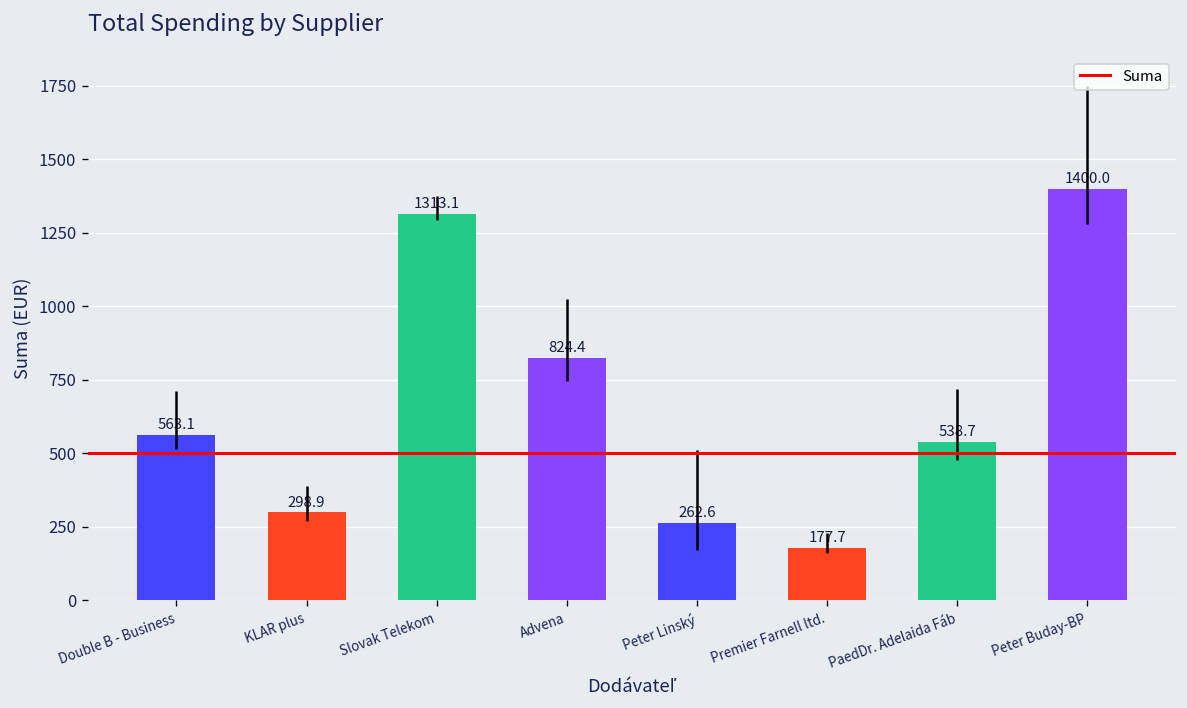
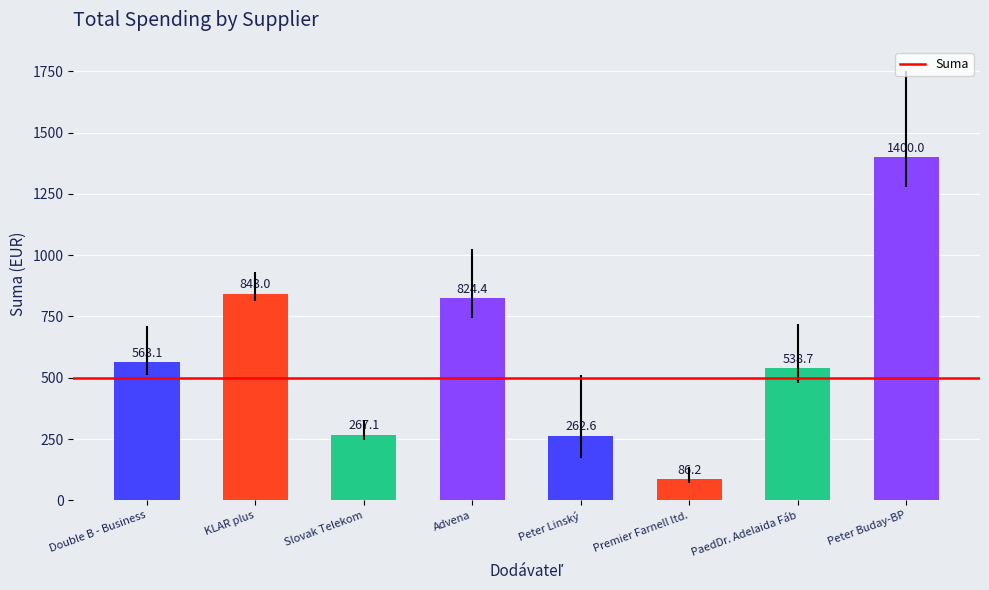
  {
    "Double B - Business": 563.1,
-   "KLAR plus": 298.9,
-   "Slovak Telekom": 1313.1,
+   "KLAR plus": 843.0,
+   "Slovak Telekom": 267.1,
    "Advena": 824.4,
    "Peter Linský": 262.6,
-   "Premier Farnell ltd.": 177.7,
+   "Premier Farnell ltd.": 86.2,
    "PaedDr. Adelaida Fáb": 538.7,
    "Peter Buday-BP": 1400.0
  }
